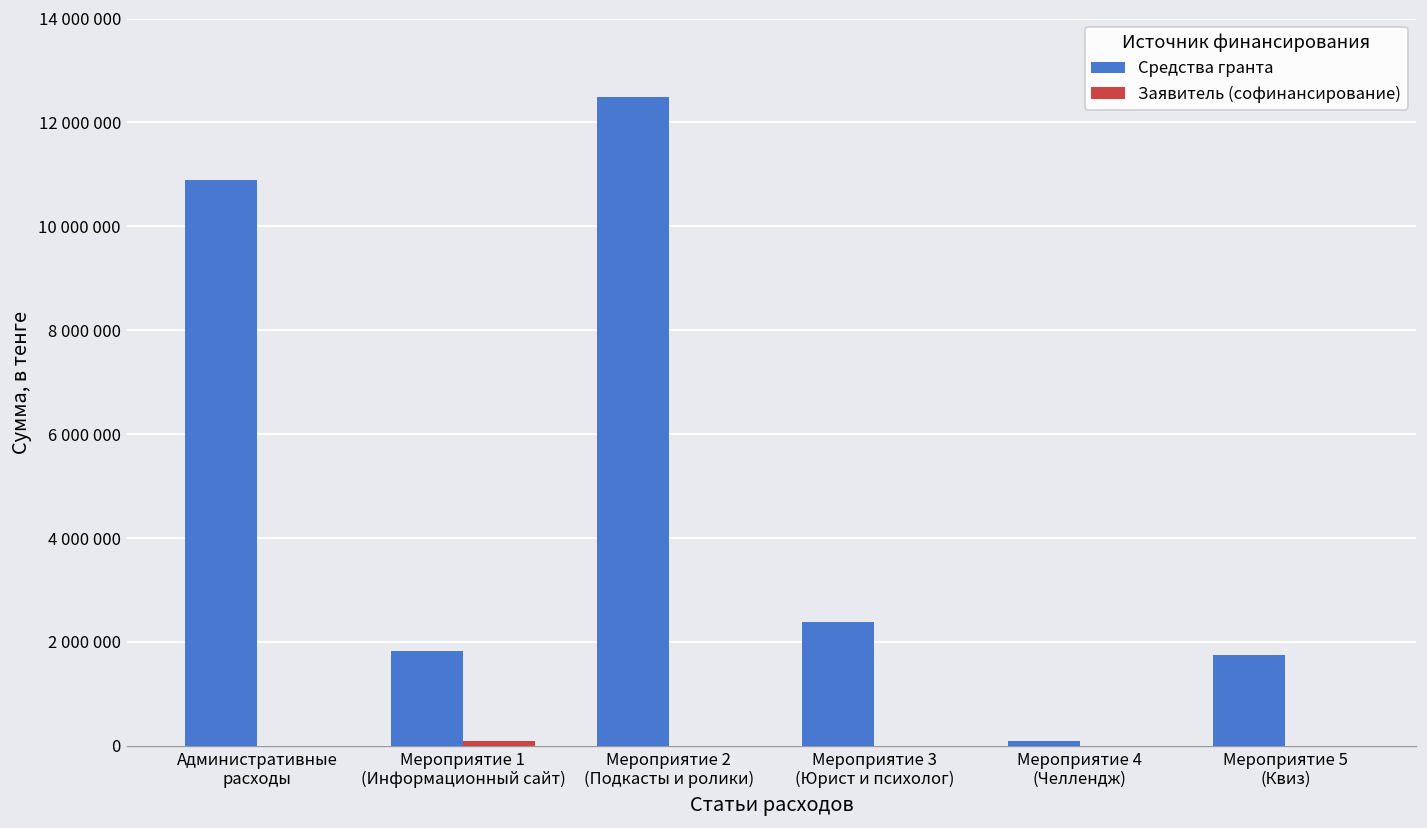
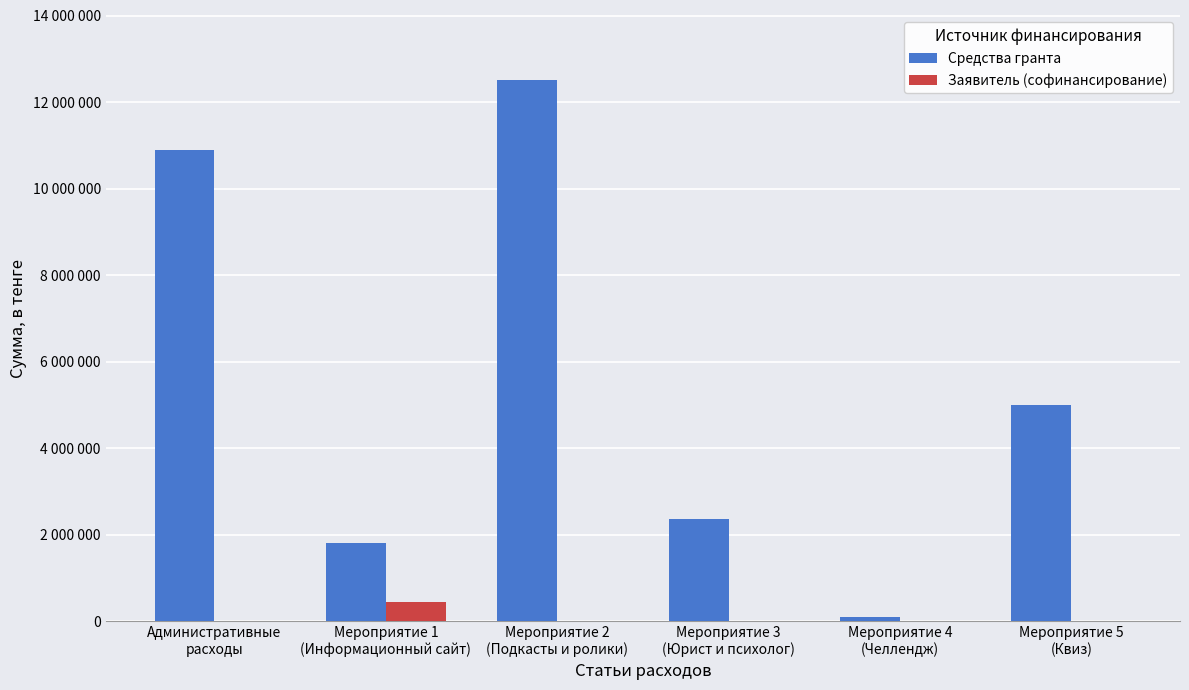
  {
    "Средства гранта": {
      "Административные расходы": 10900000,
      "Мероприятие 1 (Информационный сайт)": 1800000,
      "Мероприятие 2 (Подкасты и ролики)": 12500000,
      "Мероприятие 3 (Юрист и психолог)": 2400000,
      "Мероприятие 4 (Челлендж)": 100000,
-     "Мероприятие 5 (Квиз)": 1800000
+     "Мероприятие 5 (Квиз)": 5000000
    },
    "Заявитель (софинансирование)": {
      "Административные расходы": 0,
-     "Мероприятие 1 (Информационный сайт)": 100000,
+     "Мероприятие 1 (Информационный сайт)": 400000,
      "Мероприятие 2 (Подкасты и ролики)": 0,
      "Мероприятие 3 (Юрист и психолог)": 0,
      "Мероприятие 4 (Челлендж)": 0,
      "Мероприятие 5 (Квиз)": 0
    }
  }
